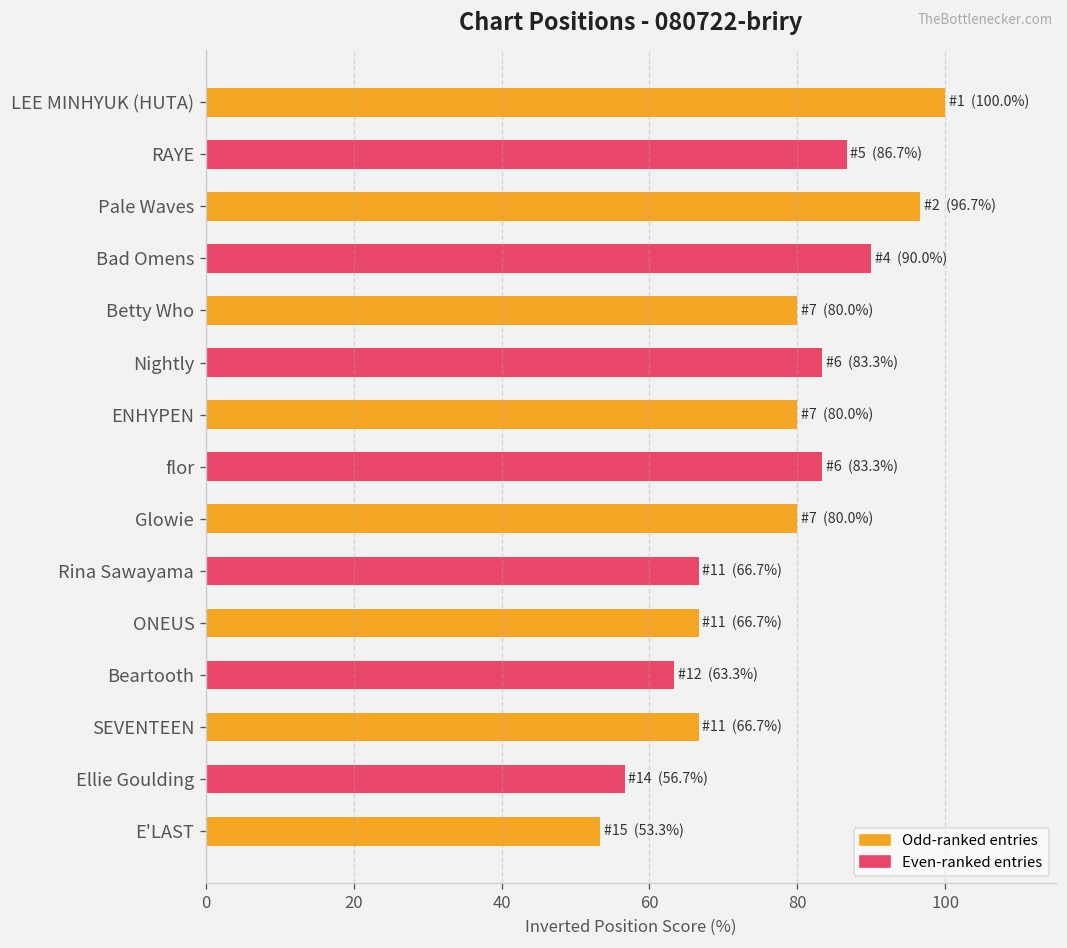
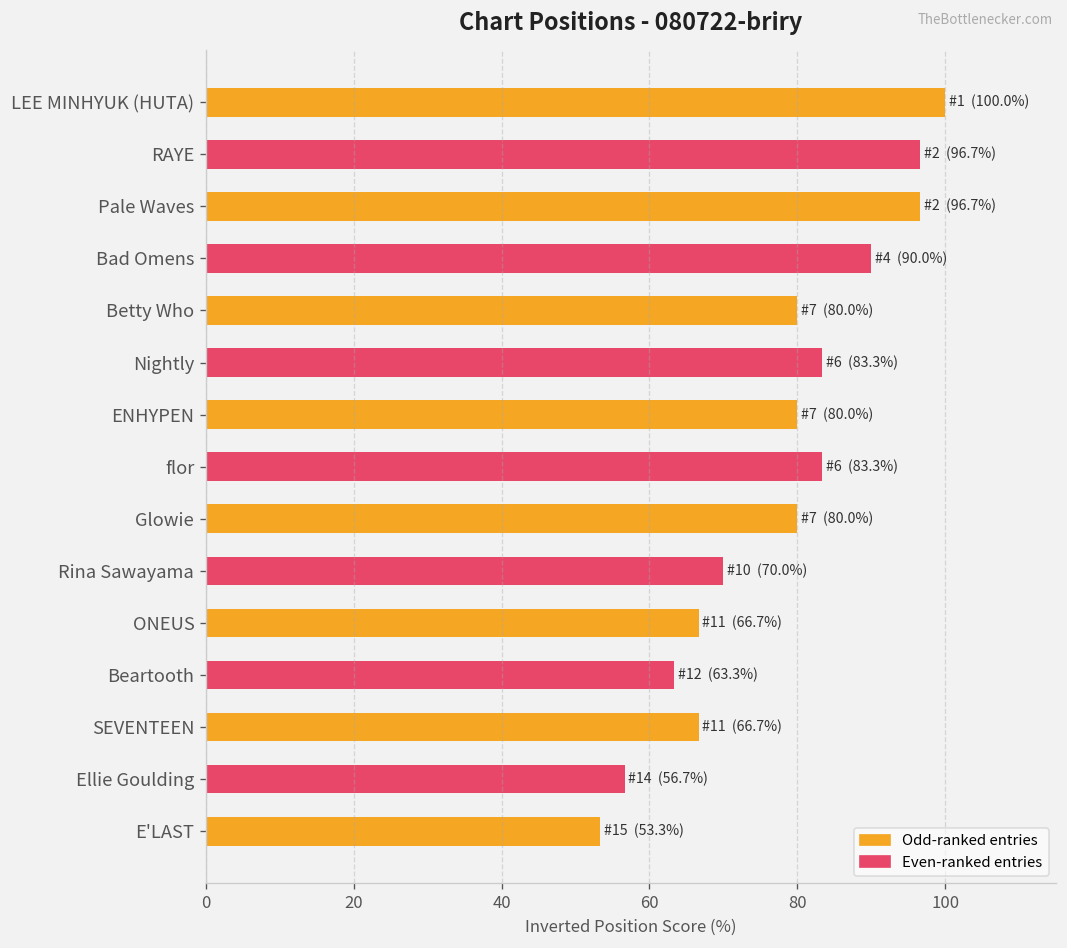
  {
    "LEE MINHYUK (HUTA)": "(100.0%)",
-   "RAYE": "5 (86.7%)",
+   "RAYE": "2 (96.7%)",
    "Pale Waves": "(96.7%)",
    "Bad Omens": "(90.0%)",
    "Betty Who": "(80.0%)",
    "Nightly": "(83.3%)",
    "ENHYPEN": "(80.0%)",
    "flor": "(83.3%)",
    "Glowie": "(80.0%)",
-   "Rina Sawayama": "11 (66.7%)",
+   "Rina Sawayama": "10 (70.0%)",
    "ONEUS": "(66.7%)",
    "Beartooth": "(63.3%)",
    "SEVENTEEN": "(66.7%)",
    "Ellie Goulding": "(56.7%)",
    "E'LAST": "(53.3%)"
  }
